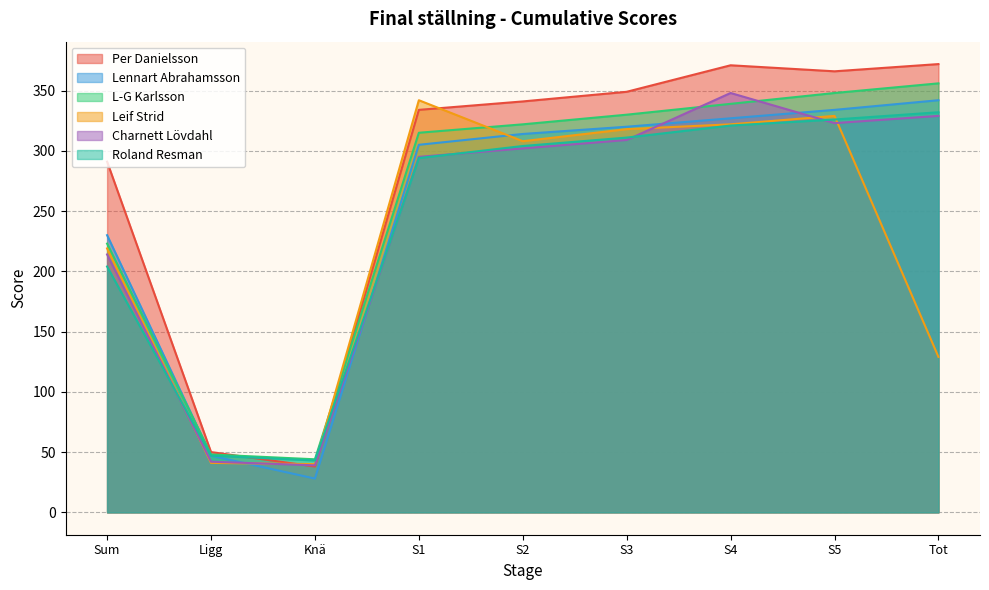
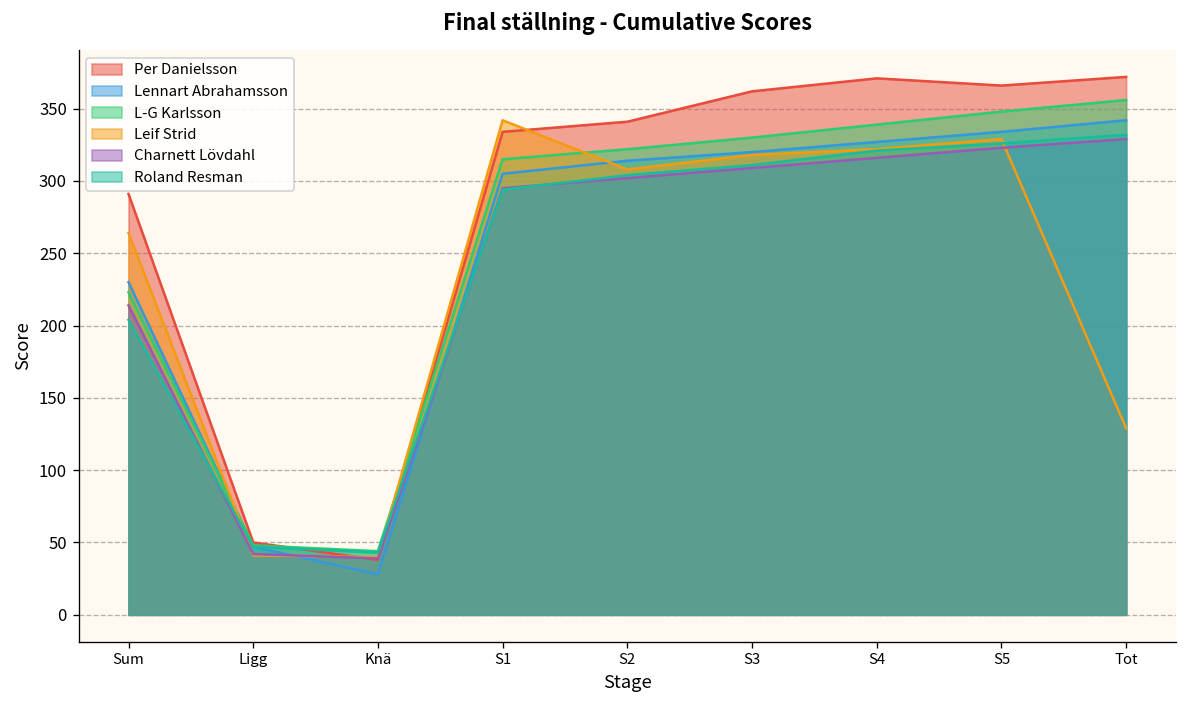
  {
    "Per Danielsson": {
      "S1": 334,
      "S2": 341,
-     "S3": 349,
+     "S3": 362,
      "S4": 371,
      "S5": 366,
      "Tot": 372
    },
    "Leif Strid": {
-     "Sum": 219,
+     "Sum": 264,
      "S1": 342,
      "S2": 308,
      "S5": 329,
      "Tot": 129
    },
    "Charnett Lövdahl": {
      "Sum": 214,
-     "S4": 348,
+     "S4": 316,
      "S5": 323,
      "Tot": 329
    }
  }
